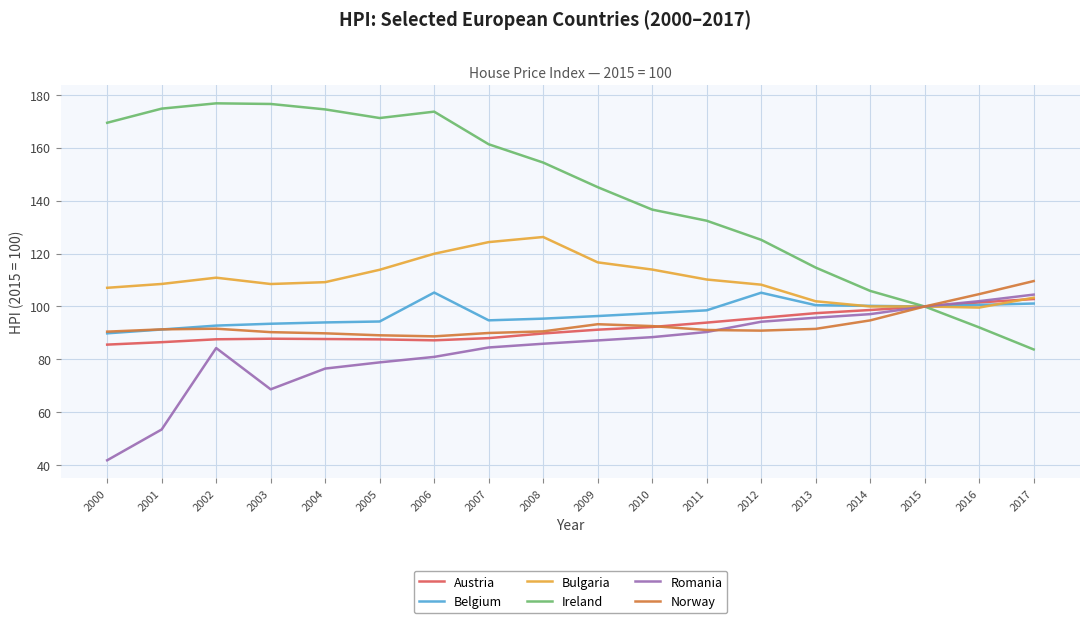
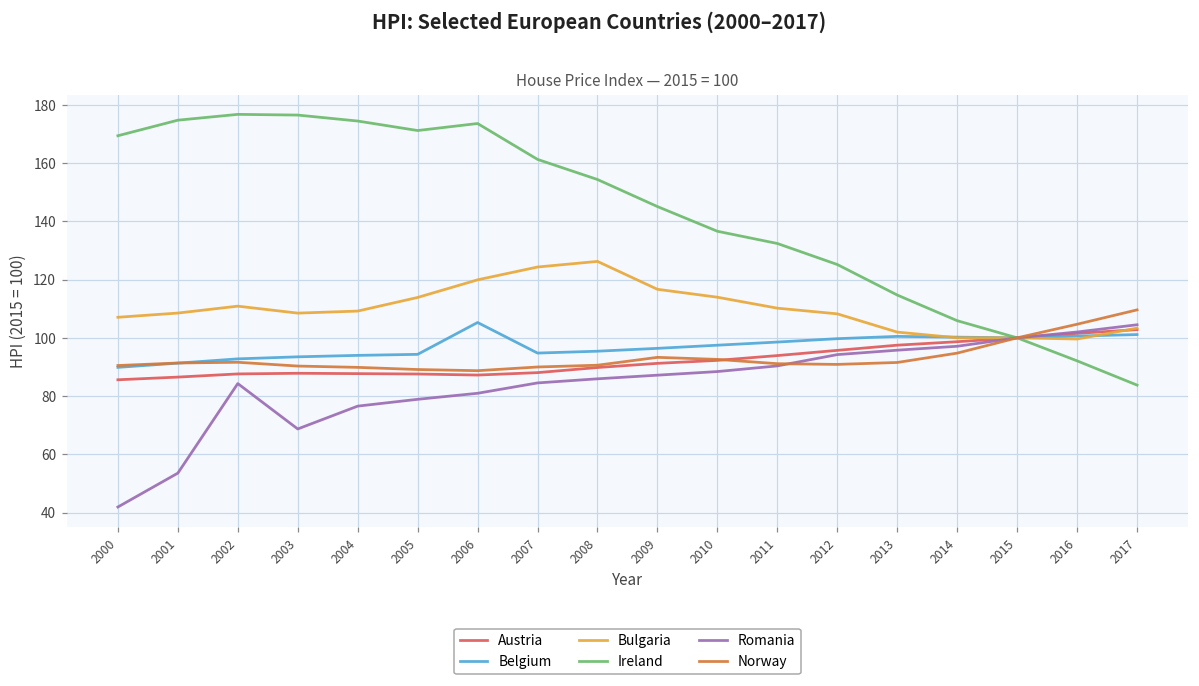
  {
    "Belgium": {
      "2002": 93,
      "2003": 93,
      "2004": 94,
      "2005": 94,
      "2006": 105,
      "2007": 95,
      "2008": 95,
      "2009": 96,
      "2010": 97,
      "2011": 99,
-     "2012": 105,
+     "2012": 100,
      "2013": 101,
      "2017": 101
    },
    "Ireland": {
      "2000": 169,
      "2001": 175,
      "2002": 177,
      "2003": 177,
      "2004": 174,
      "2005": 171,
      "2006": 174,
      "2007": 161,
      "2008": 154,
      "2009": 145,
      "2010": 137,
      "2011": 132,
      "2012": 125,
      "2013": 115,
      "2014": 106,
      "2016": 92,
      "2017": 84
    },
    "Romania": {
      "2000": 42,
      "2001": 54,
      "2002": 84,
      "2003": 69,
      "2004": 77,
      "2005": 79,
      "2006": 81,
      "2007": 85,
      "2008": 86,
      "2009": 87,
      "2010": 88,
      "2012": 94,
      "2013": 96,
      "2014": 97,
      "2017": 104
    }
  }
